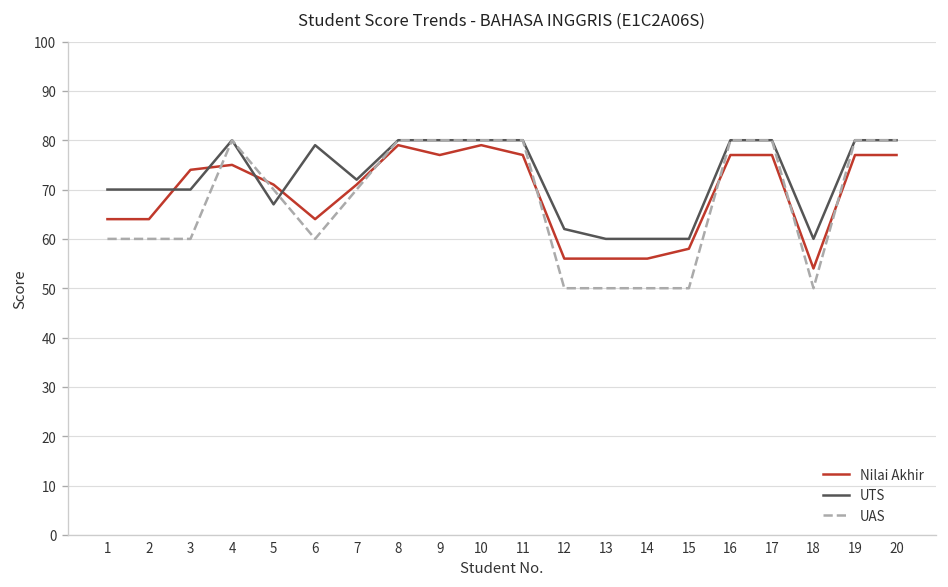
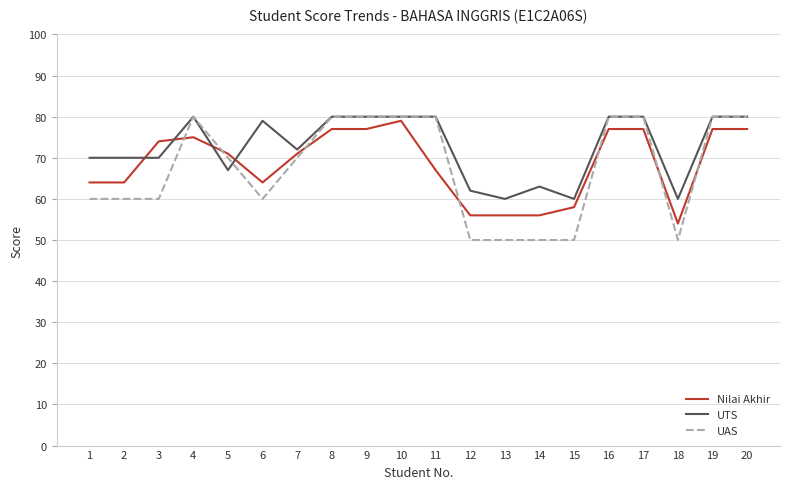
  {
    "Nilai Akhir": {
      "1": 64,
      "2": 64,
      "3": 74,
      "4": 75,
      "5": 71,
      "6": 64,
      "7": 71,
-     "8": 79,
+     "8": 77,
      "9": 77,
      "10": 79,
-     "11": 77,
+     "11": 67,
      "12": 56,
      "13": 56,
      "14": 56,
      "15": 58,
      "16": 77,
      "17": 77,
      "18": 54,
      "19": 77,
      "20": 77
    },
    "UTS": {
      "1": 70,
      "2": 70,
      "3": 70,
      "5": 67,
      "6": 79,
      "7": 72,
      "12": 62,
      "13": 60,
-     "14": 60,
+     "14": 63,
      "15": 60,
      "18": 60
    },
    "UAS": {
      "1": 60,
      "2": 60,
      "3": 60,
      "5": 70,
      "6": 60,
      "7": 70,
      "12": 50,
      "13": 50,
      "14": 50,
      "15": 50,
      "18": 50
    }
  }
